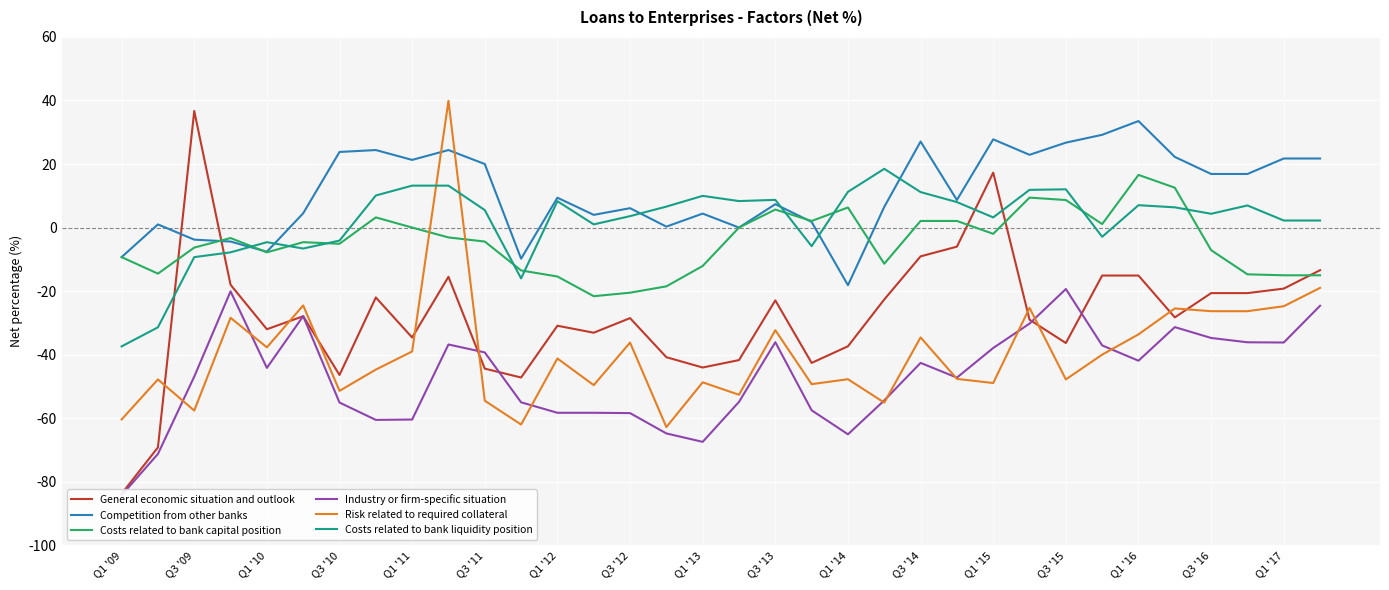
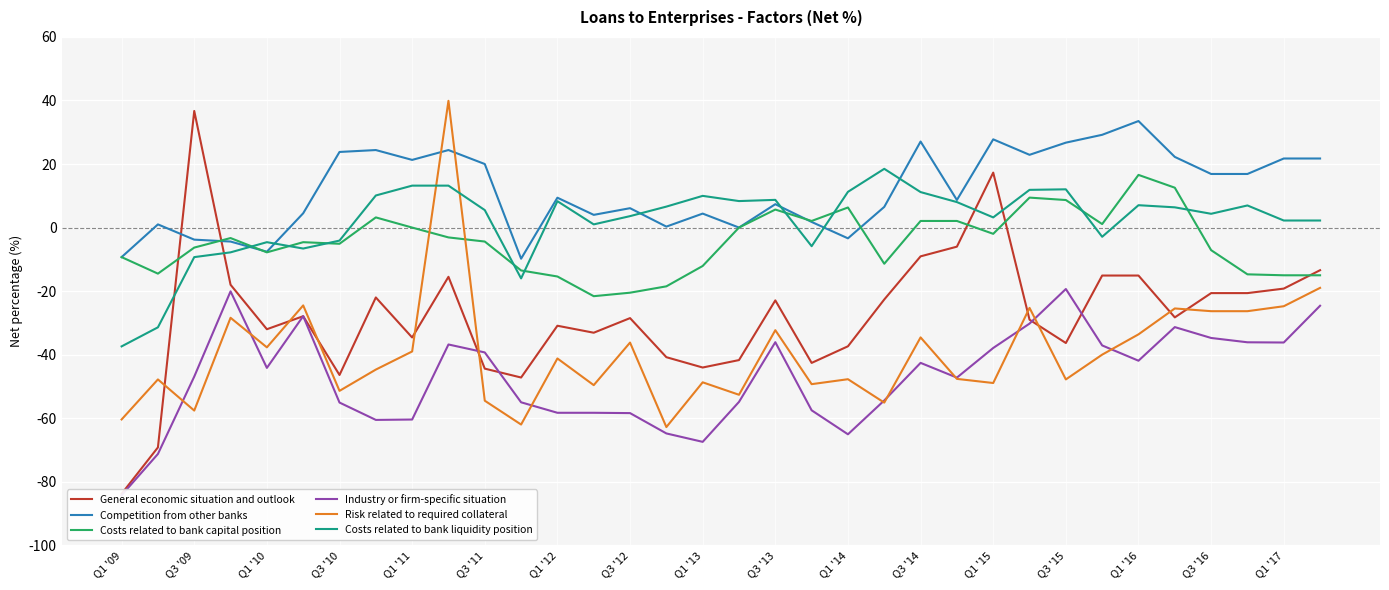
  {
    "General economic situation and outlook": {
      "Q3 '09": 37,
      "Q1 '10": -32,
      "Q3 '10": -46,
      "Q1 '11": -35,
      "Q3 '11": -44,
      "Q1 '12": -31,
      "Q3 '12": -29,
      "Q1 '13": -44,
      "Q3 '13": -23,
      "Q1 '14": -37,
      "Q3 '14": -9,
      "Q1 '15": 17,
      "Q3 '15": -36,
      "Q1 '16": -15,
      "Q3 '16": -21,
      "Q1 '17": -19
    },
    "Competition from other banks": {
      "Q3 '09": -4,
      "Q3 '10": 24,
      "Q1 '11": 21,
      "Q3 '11": 20,
      "Q1 '12": 9,
      "Q3 '12": 6,
      "Q1 '13": 4,
      "Q3 '13": 7,
-     "Q1 '14": -18,
+     "Q1 '14": -3,
      "Q3 '14": 27,
      "Q1 '15": 28,
      "Q3 '15": 27,
      "Q1 '16": 34,
      "Q3 '16": 17,
      "Q1 '17": 22
    },
    "Industry or firm-specific situation": {
      "Q3 '09": -47,
      "Q1 '10": -44,
      "Q3 '10": -55,
      "Q1 '11": -60,
      "Q3 '11": -39,
      "Q1 '12": -58,
      "Q3 '12": -58,
      "Q1 '13": -67,
      "Q3 '13": -36,
      "Q1 '14": -65,
      "Q3 '14": -43,
      "Q1 '15": -38,
      "Q3 '15": -19,
      "Q1 '16": -42,
      "Q3 '16": -35,
      "Q1 '17": -36
    },
    "Risk related to required collateral": {
      "Q1 '09": -60,
      "Q3 '09": -58,
      "Q1 '10": -38,
      "Q3 '10": -51,
      "Q1 '11": -39,
      "Q3 '11": -55,
      "Q1 '12": -41,
      "Q3 '12": -36,
      "Q1 '13": -49,
      "Q3 '13": -32,
      "Q1 '14": -48,
      "Q3 '14": -35,
      "Q1 '15": -49,
      "Q3 '15": -48,
      "Q1 '16": -34,
      "Q3 '16": -26,
      "Q1 '17": -25
    }
  }
